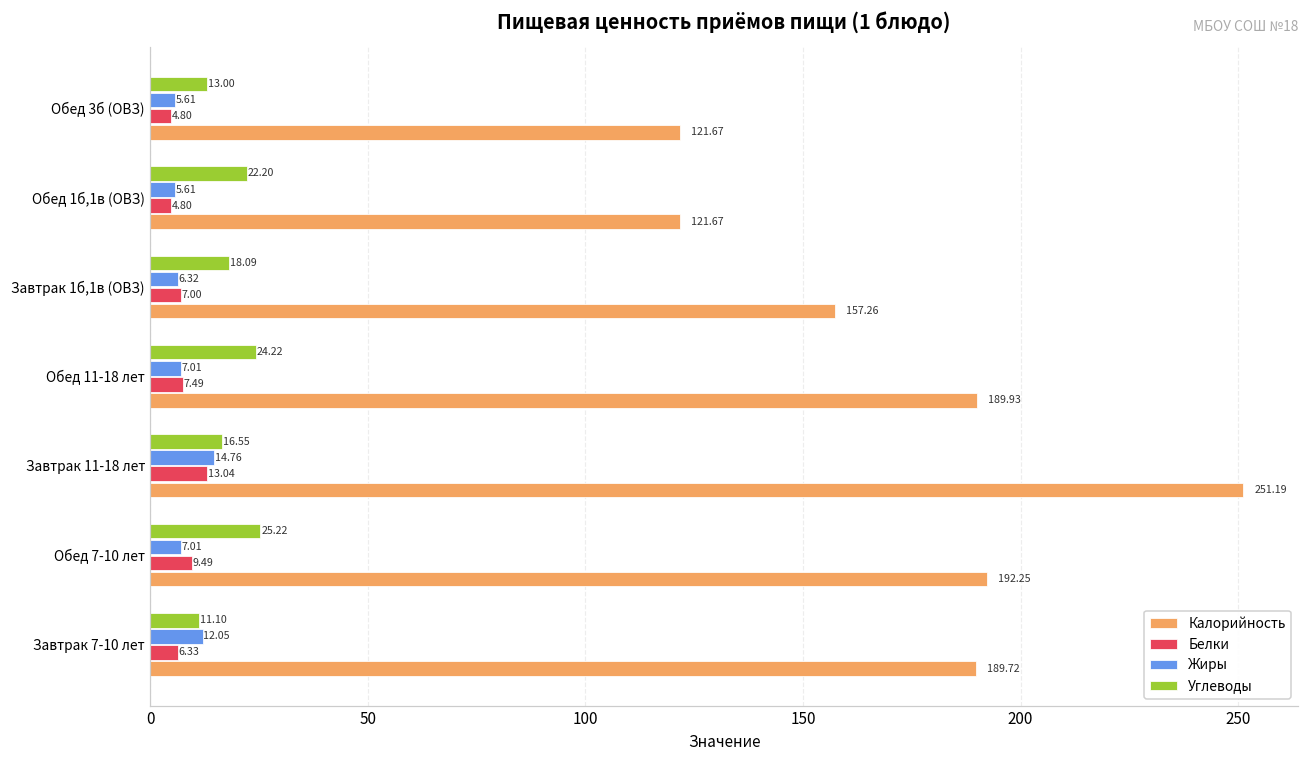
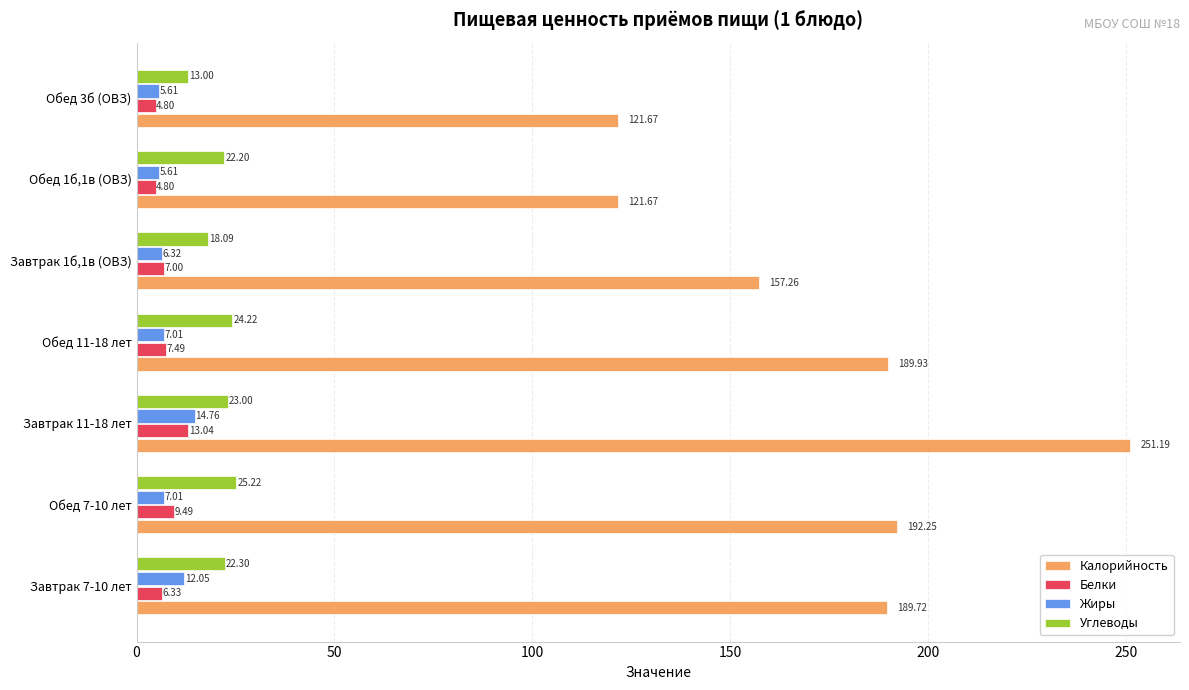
  {
    "Калорийность": {
      "Обед 3б (ОВЗ)": 121.67,
      "Обед 1б,1в (ОВЗ)": 121.67,
      "Завтрак 1б,1в (ОВЗ)": 157.26,
      "Обед 11-18 лет": 189.93,
      "Завтрак 11-18 лет": 251.19,
      "Обед 7-10 лет": 192.25,
      "Завтрак 7-10 лет": 189.72
    },
    "Белки": {
      "Обед 3б (ОВЗ)": 4.80,
      "Обед 1б,1в (ОВЗ)": 4.80,
      "Завтрак 1б,1в (ОВЗ)": 7.00,
      "Обед 11-18 лет": 7.49,
      "Завтрак 11-18 лет": 13.04,
      "Обед 7-10 лет": 9.49,
      "Завтрак 7-10 лет": 6.33
    },
    "Жиры": {
      "Обед 3б (ОВЗ)": 5.61,
      "Обед 1б,1в (ОВЗ)": 5.61,
      "Завтрак 1б,1в (ОВЗ)": 6.32,
      "Обед 11-18 лет": 7.01,
      "Завтрак 11-18 лет": 14.76,
      "Обед 7-10 лет": 7.01,
      "Завтрак 7-10 лет": 12.05
    },
    "Углеводы": {
      "Обед 3б (ОВЗ)": 13.00,
      "Обед 1б,1в (ОВЗ)": 22.20,
      "Завтрак 1б,1в (ОВЗ)": 18.09,
      "Обед 11-18 лет": 24.22,
-     "Завтрак 11-18 лет": 16.55,
+     "Завтрак 11-18 лет": 23.00,
      "Обед 7-10 лет": 25.22,
-     "Завтрак 7-10 лет": 11.10
+     "Завтрак 7-10 лет": 22.30
    }
  }
